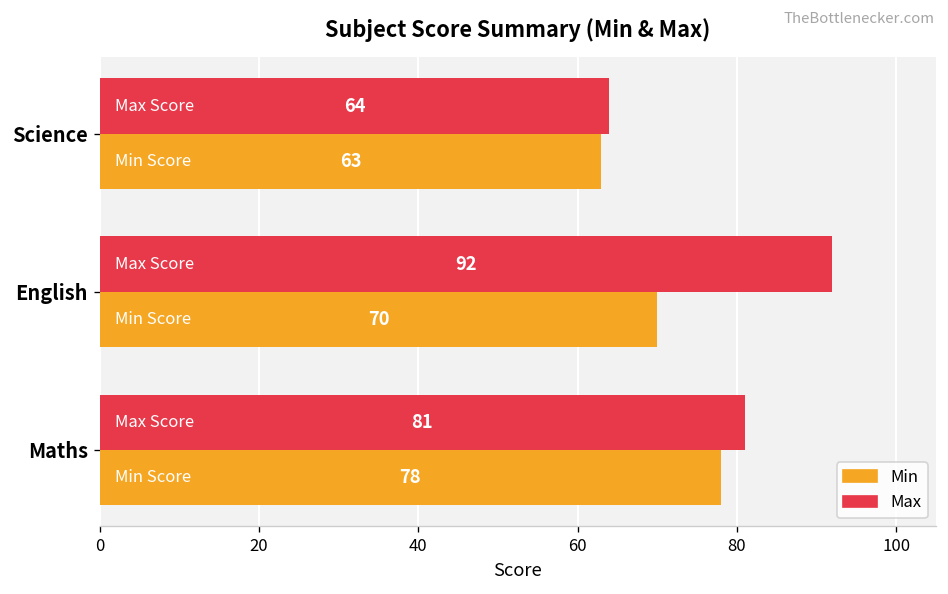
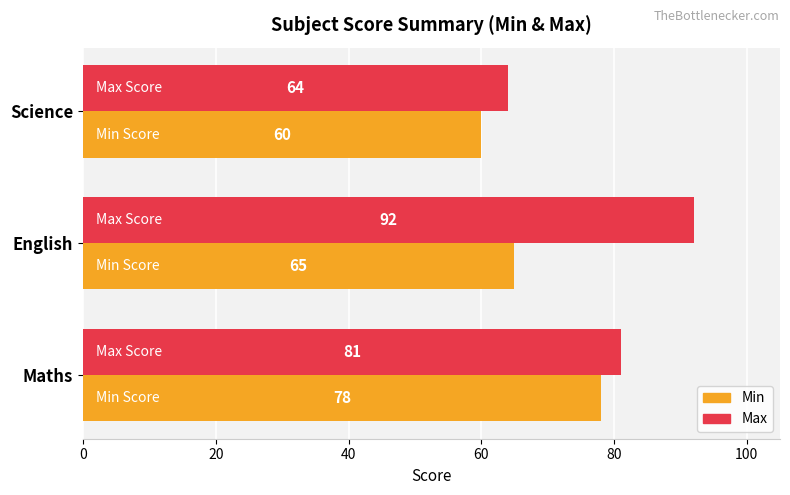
  {
    "Max": {
      "Science": 64,
      "English": 92,
      "Maths": 81
    },
    "Min": {
-     "Science": 63,
-     "English": 70,
+     "Science": 60,
+     "English": 65,
      "Maths": 78
    }
  }
